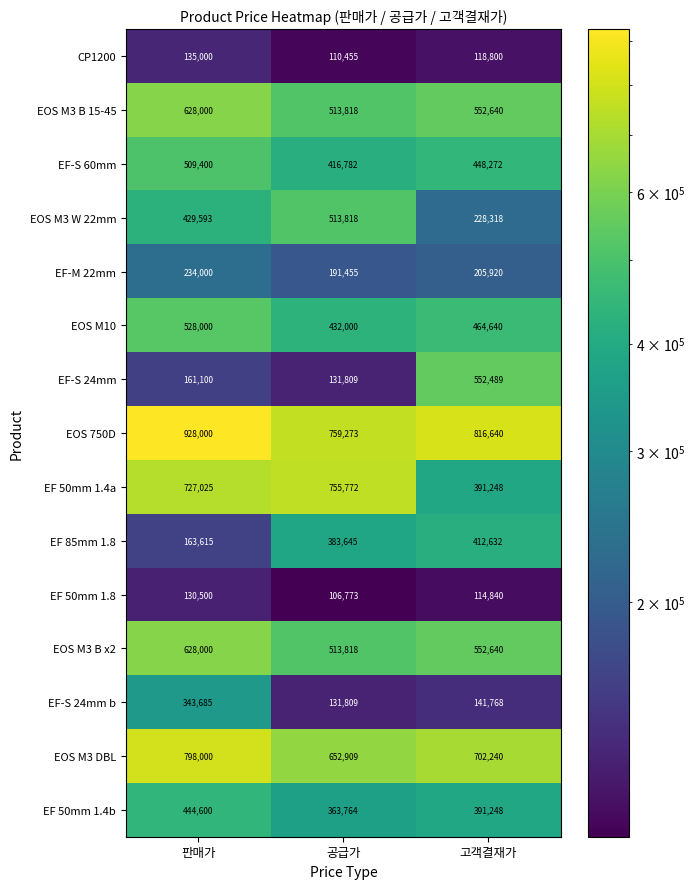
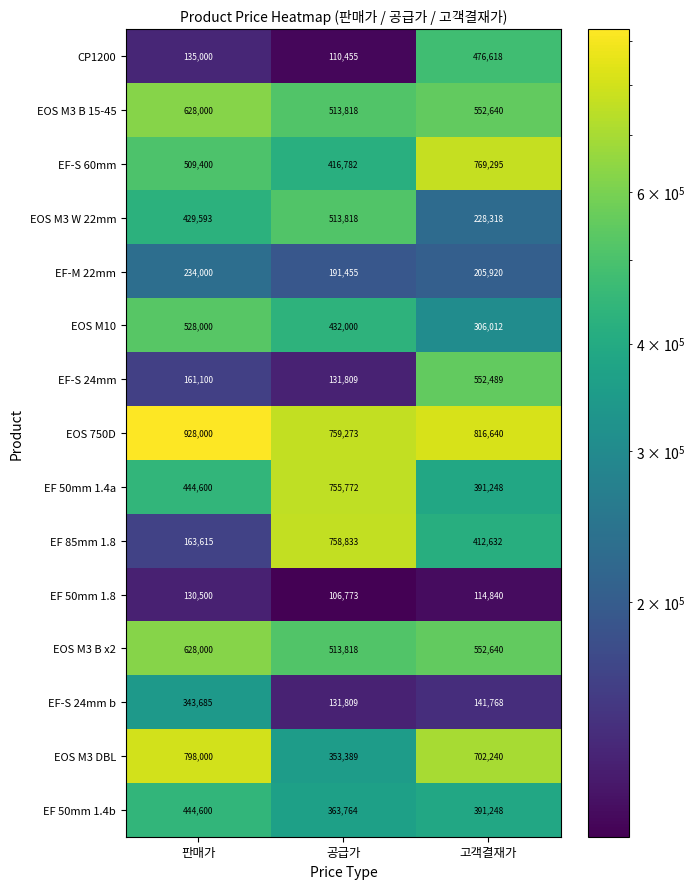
  {
    "CP1200": {
      "판매가": "135,000",
      "공급가": "110,455",
-     "고객결재가": "118,800"
+     "고객결재가": "476,618"
    },
    "EOS M3 B 15-45": {
      "판매가": "628,000",
      "공급가": "513,818",
      "고객결재가": "552,640"
    },
    "EF-S 60mm": {
      "판매가": "509,400",
      "공급가": "416,782",
-     "고객결재가": "448,272"
+     "고객결재가": "769,295"
    },
    "EOS M3 W 22mm": {
      "판매가": "429,593",
      "공급가": "513,818",
      "고객결재가": "228,318"
    },
    "EF-M 22mm": {
      "판매가": "234,000",
      "공급가": "191,455",
      "고객결재가": "205,920"
    },
    "EOS M10": {
      "판매가": "528,000",
      "공급가": "432,000",
-     "고객결재가": "464,640"
+     "고객결재가": "306,012"
    },
    "EF-S 24mm": {
      "판매가": "161,100",
      "공급가": "131,809",
      "고객결재가": "552,489"
    },
    "EOS 750D": {
      "판매가": "928,000",
      "공급가": "759,273",
      "고객결재가": "816,640"
    },
    "EF 50mm 1.4a": {
-     "판매가": "727,025",
+     "판매가": "444,600",
      "공급가": "755,772",
      "고객결재가": "391,248"
    },
    "EF 85mm 1.8": {
      "판매가": "163,615",
-     "공급가": "383,645",
+     "공급가": "758,833",
      "고객결재가": "412,632"
    },
    "EF 50mm 1.8": {
      "판매가": "130,500",
      "공급가": "106,773",
      "고객결재가": "114,840"
    },
    "EOS M3 B x2": {
      "판매가": "628,000",
      "공급가": "513,818",
      "고객결재가": "552,640"
    },
    "EF-S 24mm b": {
      "판매가": "343,685",
      "공급가": "131,809",
      "고객결재가": "141,768"
    },
    "EOS M3 DBL": {
      "판매가": "798,000",
-     "공급가": "652,909",
+     "공급가": "353,389",
      "고객결재가": "702,240"
    },
    "EF 50mm 1.4b": {
      "판매가": "444,600",
      "공급가": "363,764",
      "고객결재가": "391,248"
    }
  }
